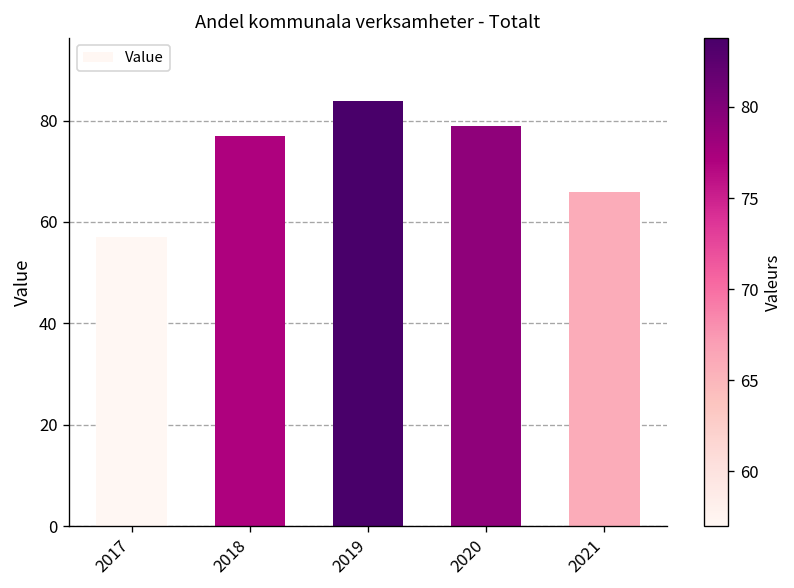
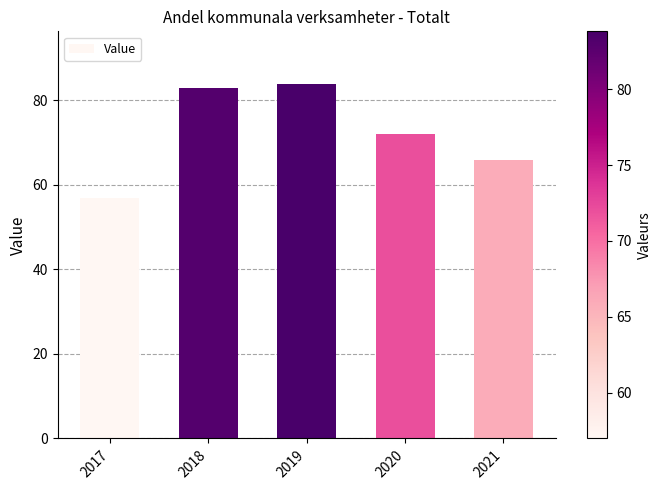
  {
    "2017": 57,
-   "2018": 77,
+   "2018": 83,
    "2019": 84,
-   "2020": 79,
+   "2020": 72,
    "2021": 66
  }
